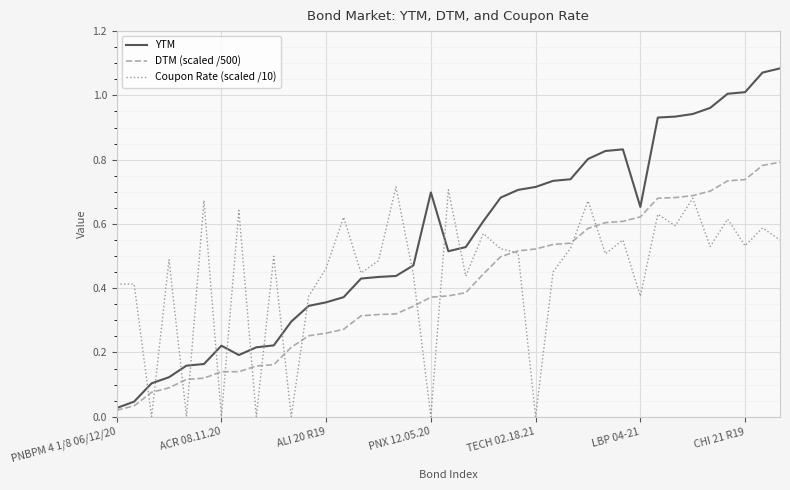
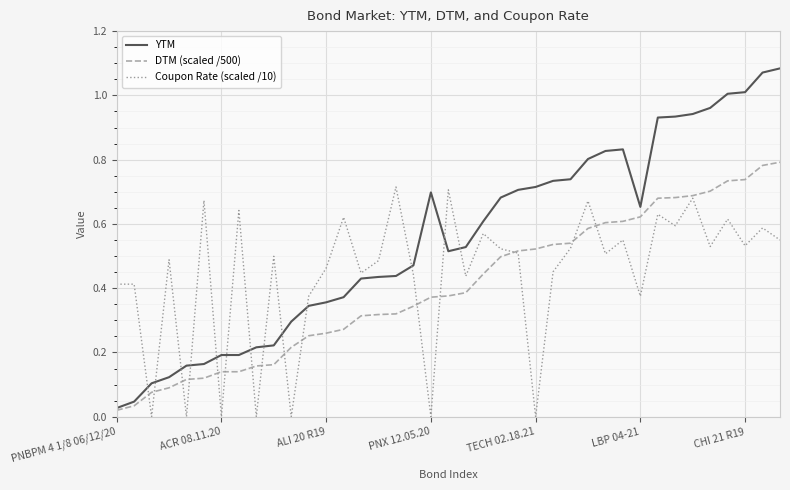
  {
    "YTM": {
-     "ACR 08.11.20": 0.22,
+     "ACR 08.11.20": 0.19,
      "ALI 20 R19": 0.36,
      "PNX 12.05.20": 0.70,
      "TECH 02.18.21": 0.72,
      "LBP 04-21": 0.65,
      "CHI 21 R19": 1.01
    }
  }
